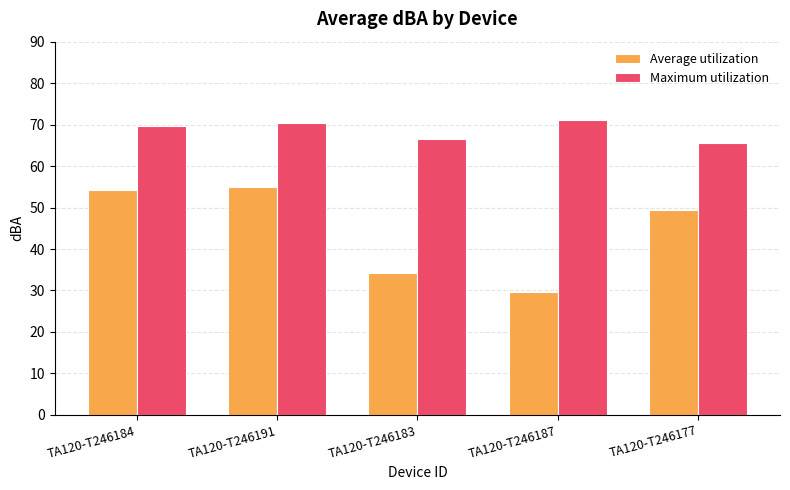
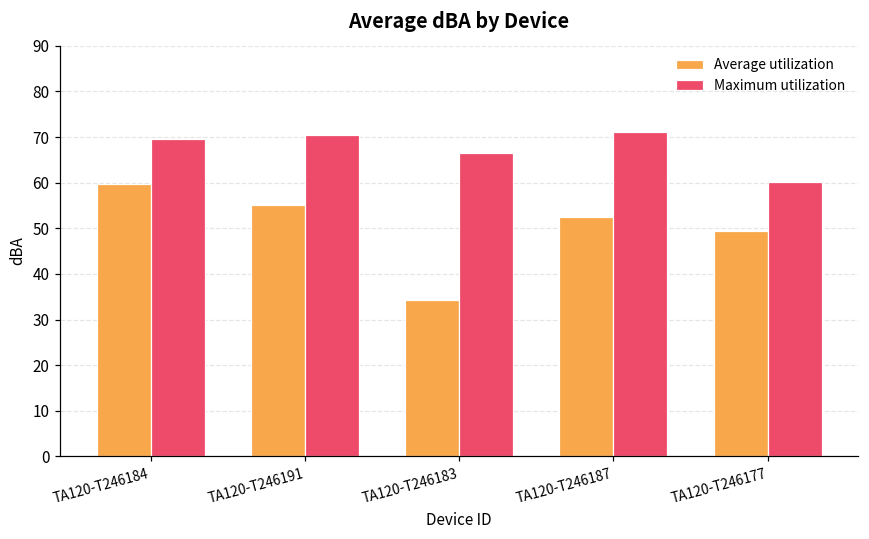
  {
    "Average utilization": {
-     "TA120-T246184": 54,
+     "TA120-T246184": 60,
      "TA120-T246191": 55,
      "TA120-T246183": 34,
-     "TA120-T246187": 30,
+     "TA120-T246187": 53,
      "TA120-T246177": 49
    },
    "Maximum utilization": {
      "TA120-T246184": 70,
      "TA120-T246191": 71,
      "TA120-T246183": 67,
      "TA120-T246187": 71,
-     "TA120-T246177": 66
+     "TA120-T246177": 60
    }
  }
